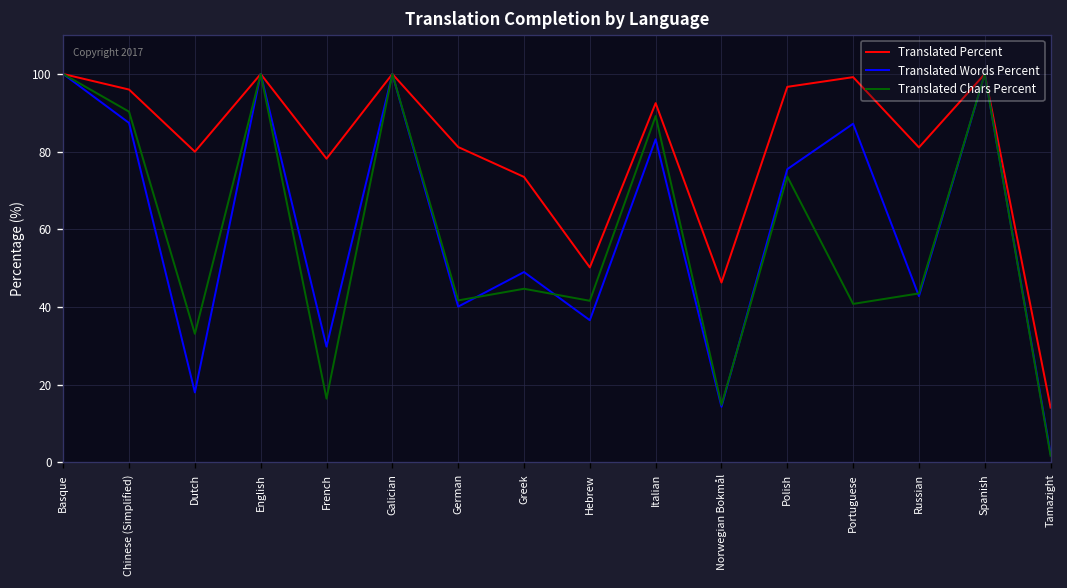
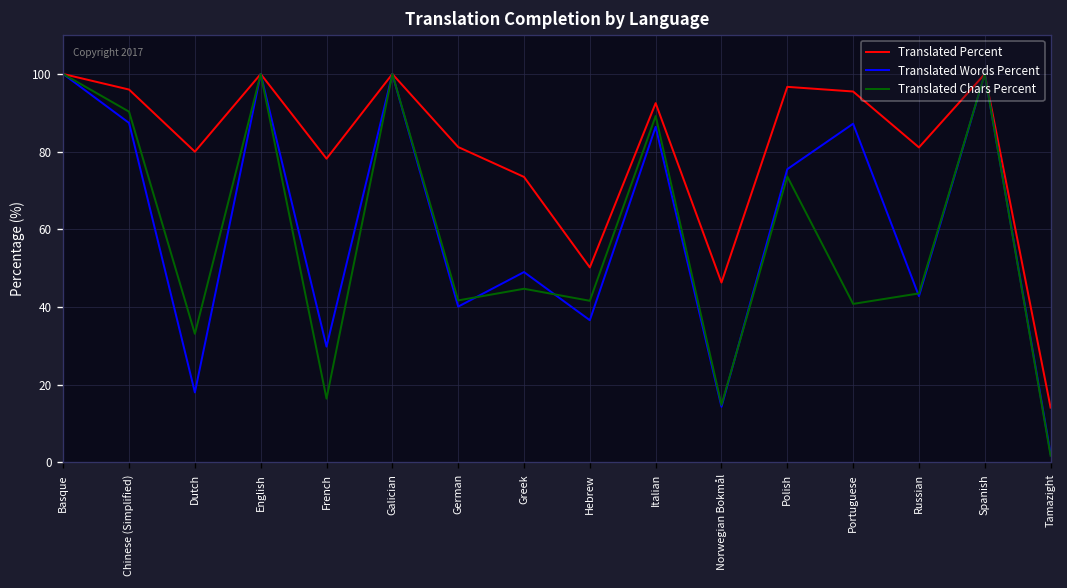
  {
    "Translated Percent": {
      "Chinese (Simplified)": 96,
      "Dutch": 80,
      "French": 78,
      "German": 81,
      "Greek": 74,
      "Hebrew": 50,
      "Italian": 93,
      "Norwegian Bokmål": 46,
      "Polish": 97,
-     "Portuguese": 99,
+     "Portuguese": 96,
      "Russian": 81,
      "Tamazight": 14
    },
    "Translated Words Percent": {
      "Chinese (Simplified)": 87,
      "Dutch": 18,
      "French": 30,
      "German": 40,
      "Greek": 49,
      "Hebrew": 37,
-     "Italian": 83,
+     "Italian": 86,
      "Polish": 76,
      "Portuguese": 87
    },
    "Translated Chars Percent": {
      "Chinese (Simplified)": 90,
      "Dutch": 33,
      "French": 16,
      "German": 42,
      "Greek": 45,
      "Hebrew": 42,
      "Italian": 89,
      "Polish": 74,
      "Portuguese": 41
    }
  }
